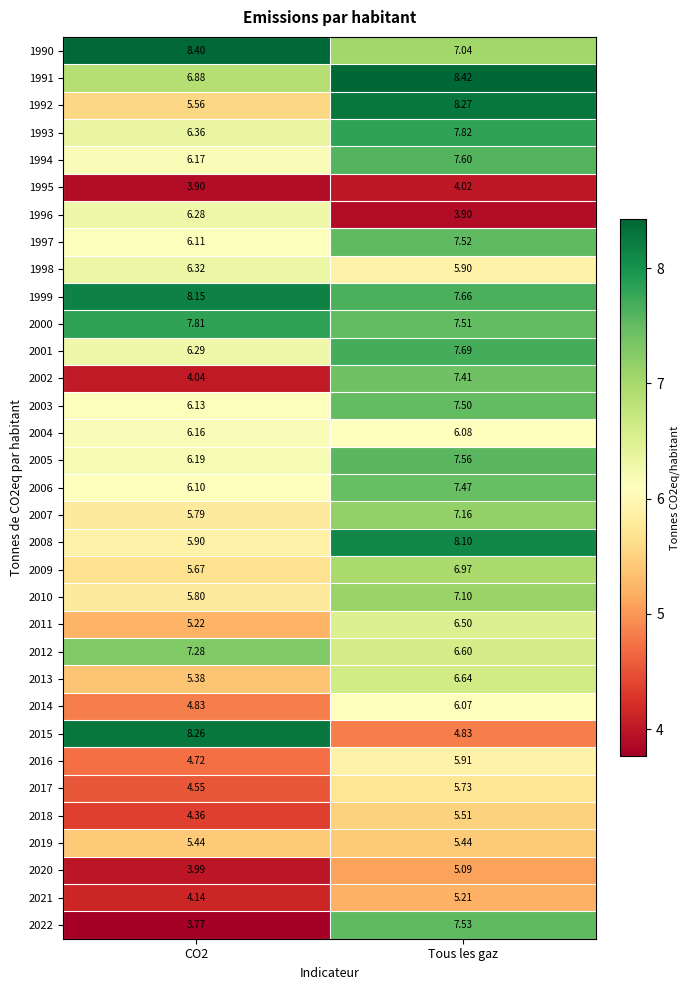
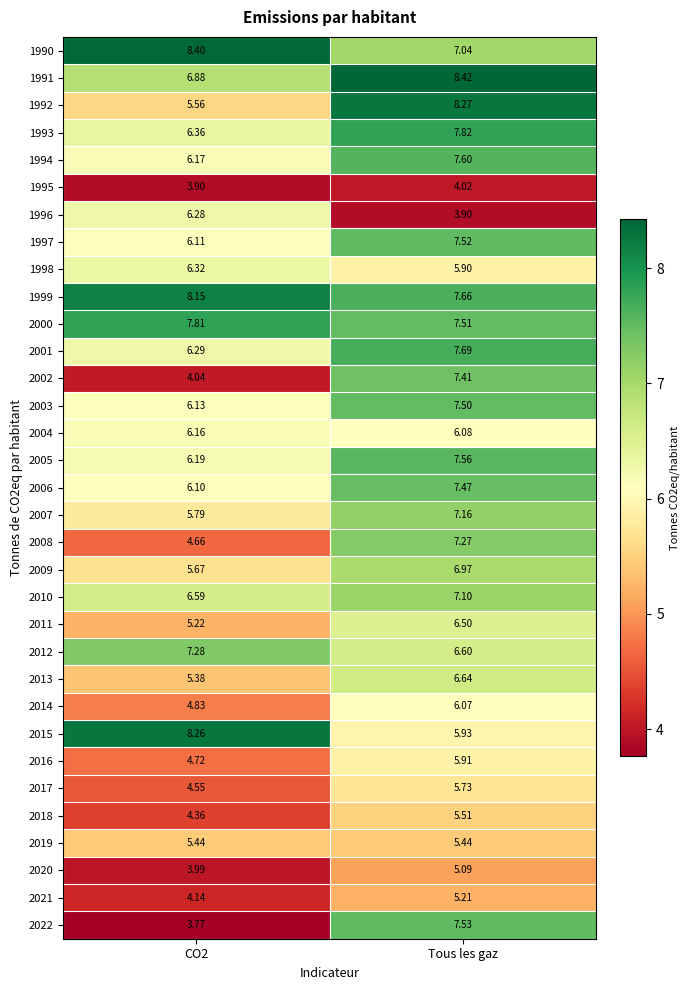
  {
    "1990": {
      "CO2": 8.40,
      "Tous les gaz": 7.04
    },
    "1991": {
      "CO2": 6.88,
      "Tous les gaz": 8.42
    },
    "1992": {
      "CO2": 5.56,
      "Tous les gaz": 8.27
    },
    "1993": {
      "CO2": 6.36,
      "Tous les gaz": 7.82
    },
    "1994": {
      "CO2": 6.17,
      "Tous les gaz": 7.60
    },
    "1995": {
      "CO2": 3.90,
      "Tous les gaz": 4.02
    },
    "1996": {
      "CO2": 6.28,
      "Tous les gaz": 3.90
    },
    "1997": {
      "CO2": 6.11,
      "Tous les gaz": 7.52
    },
    "1998": {
      "CO2": 6.32,
      "Tous les gaz": 5.90
    },
    "1999": {
      "CO2": 8.15,
      "Tous les gaz": 7.66
    },
    "2000": {
      "CO2": 7.81,
      "Tous les gaz": 7.51
    },
    "2001": {
      "CO2": 6.29,
      "Tous les gaz": 7.69
    },
    "2002": {
      "CO2": 4.04,
      "Tous les gaz": 7.41
    },
    "2003": {
      "CO2": 6.13,
      "Tous les gaz": 7.50
    },
    "2004": {
      "CO2": 6.16,
      "Tous les gaz": 6.08
    },
    "2005": {
      "CO2": 6.19,
      "Tous les gaz": 7.56
    },
    "2006": {
      "CO2": 6.10,
      "Tous les gaz": 7.47
    },
    "2007": {
      "CO2": 5.79,
      "Tous les gaz": 7.16
    },
    "2008": {
-     "CO2": 5.90,
-     "Tous les gaz": 8.10
+     "CO2": 4.66,
+     "Tous les gaz": 7.27
    },
    "2009": {
      "CO2": 5.67,
      "Tous les gaz": 6.97
    },
    "2010": {
-     "CO2": 5.80,
+     "CO2": 6.59,
      "Tous les gaz": 7.10
    },
    "2011": {
      "CO2": 5.22,
      "Tous les gaz": 6.50
    },
    "2012": {
      "CO2": 7.28,
      "Tous les gaz": 6.60
    },
    "2013": {
      "CO2": 5.38,
      "Tous les gaz": 6.64
    },
    "2014": {
      "CO2": 4.83,
      "Tous les gaz": 6.07
    },
    "2015": {
      "CO2": 8.26,
-     "Tous les gaz": 4.83
+     "Tous les gaz": 5.93
    },
    "2016": {
      "CO2": 4.72,
      "Tous les gaz": 5.91
    },
    "2017": {
      "CO2": 4.55,
      "Tous les gaz": 5.73
    },
    "2018": {
      "CO2": 4.36,
      "Tous les gaz": 5.51
    },
    "2019": {
      "CO2": 5.44,
      "Tous les gaz": 5.44
    },
    "2020": {
      "CO2": 3.99,
      "Tous les gaz": 5.09
    },
    "2021": {
      "CO2": 4.14,
      "Tous les gaz": 5.21
    },
    "2022": {
      "CO2": 3.77,
      "Tous les gaz": 7.53
    }
  }
